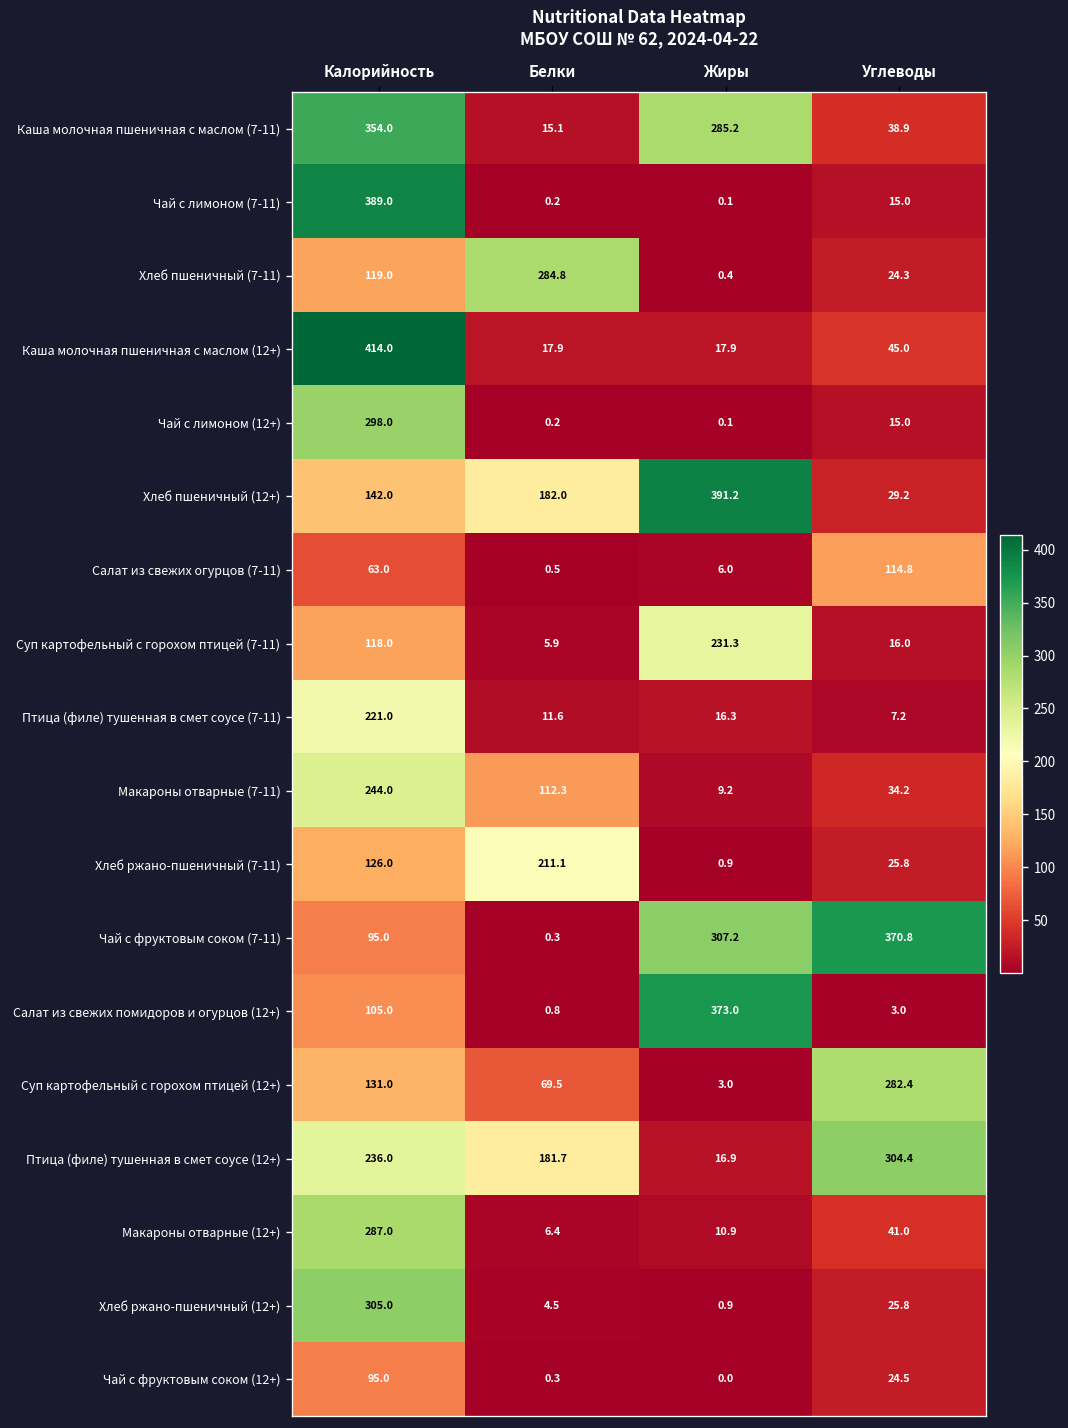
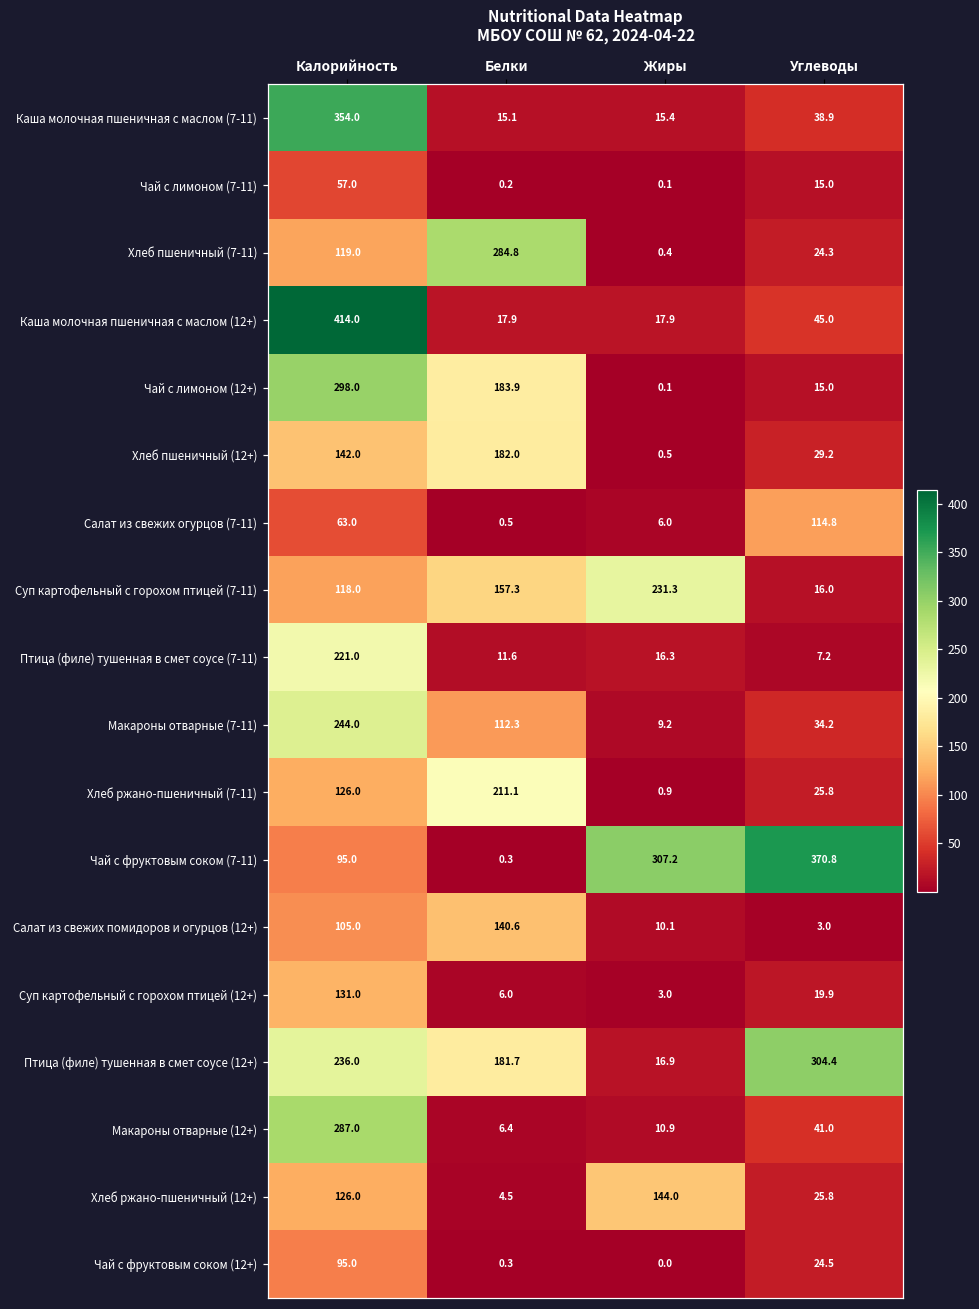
  {
    "Каша молочная пшеничная с маслом (7-11)": {
      "Калорийность": 354.0,
      "Белки": 15.1,
-     "Жиры": 285.2,
+     "Жиры": 15.4,
      "Углеводы": 38.9
    },
    "Чай с лимоном (7-11)": {
-     "Калорийность": 389.0,
+     "Калорийность": 57.0,
      "Белки": 0.2,
      "Жиры": 0.1,
      "Углеводы": 15.0
    },
    "Хлеб пшеничный (7-11)": {
      "Калорийность": 119.0,
      "Белки": 284.8,
      "Жиры": 0.4,
      "Углеводы": 24.3
    },
    "Каша молочная пшеничная с маслом (12+)": {
      "Калорийность": 414.0,
      "Белки": 17.9,
      "Жиры": 17.9,
      "Углеводы": 45.0
    },
    "Чай с лимоном (12+)": {
      "Калорийность": 298.0,
-     "Белки": 0.2,
+     "Белки": 183.9,
      "Жиры": 0.1,
      "Углеводы": 15.0
    },
    "Хлеб пшеничный (12+)": {
      "Калорийность": 142.0,
      "Белки": 182.0,
-     "Жиры": 391.2,
+     "Жиры": 0.5,
      "Углеводы": 29.2
    },
    "Салат из свежих огурцов (7-11)": {
      "Калорийность": 63.0,
      "Белки": 0.5,
      "Жиры": 6.0,
      "Углеводы": 114.8
    },
    "Суп картофельный с горохом птицей (7-11)": {
      "Калорийность": 118.0,
-     "Белки": 5.9,
+     "Белки": 157.3,
      "Жиры": 231.3,
      "Углеводы": 16.0
    },
    "Птица (филе) тушенная в смет соусе (7-11)": {
      "Калорийность": 221.0,
      "Белки": 11.6,
      "Жиры": 16.3,
      "Углеводы": 7.2
    },
    "Макароны отварные (7-11)": {
      "Калорийность": 244.0,
      "Белки": 112.3,
      "Жиры": 9.2,
      "Углеводы": 34.2
    },
    "Хлеб ржано-пшеничный (7-11)": {
      "Калорийность": 126.0,
      "Белки": 211.1,
      "Жиры": 0.9,
      "Углеводы": 25.8
    },
    "Чай с фруктовым соком (7-11)": {
      "Калорийность": 95.0,
      "Белки": 0.3,
      "Жиры": 307.2,
      "Углеводы": 370.8
    },
    "Салат из свежих помидоров и огурцов (12+)": {
      "Калорийность": 105.0,
-     "Белки": 0.8,
-     "Жиры": 373.0,
+     "Белки": 140.6,
+     "Жиры": 10.1,
      "Углеводы": 3.0
    },
    "Суп картофельный с горохом птицей (12+)": {
      "Калорийность": 131.0,
-     "Белки": 69.5,
+     "Белки": 6.0,
      "Жиры": 3.0,
-     "Углеводы": 282.4
+     "Углеводы": 19.9
    },
    "Птица (филе) тушенная в смет соусе (12+)": {
      "Калорийность": 236.0,
      "Белки": 181.7,
      "Жиры": 16.9,
      "Углеводы": 304.4
    },
    "Макароны отварные (12+)": {
      "Калорийность": 287.0,
      "Белки": 6.4,
      "Жиры": 10.9,
      "Углеводы": 41.0
    },
    "Хлеб ржано-пшеничный (12+)": {
-     "Калорийность": 305.0,
+     "Калорийность": 126.0,
      "Белки": 4.5,
-     "Жиры": 0.9,
+     "Жиры": 144.0,
      "Углеводы": 25.8
    },
    "Чай с фруктовым соком (12+)": {
      "Калорийность": 95.0,
      "Белки": 0.3,
      "Жиры": 0.0,
      "Углеводы": 24.5
    }
  }
